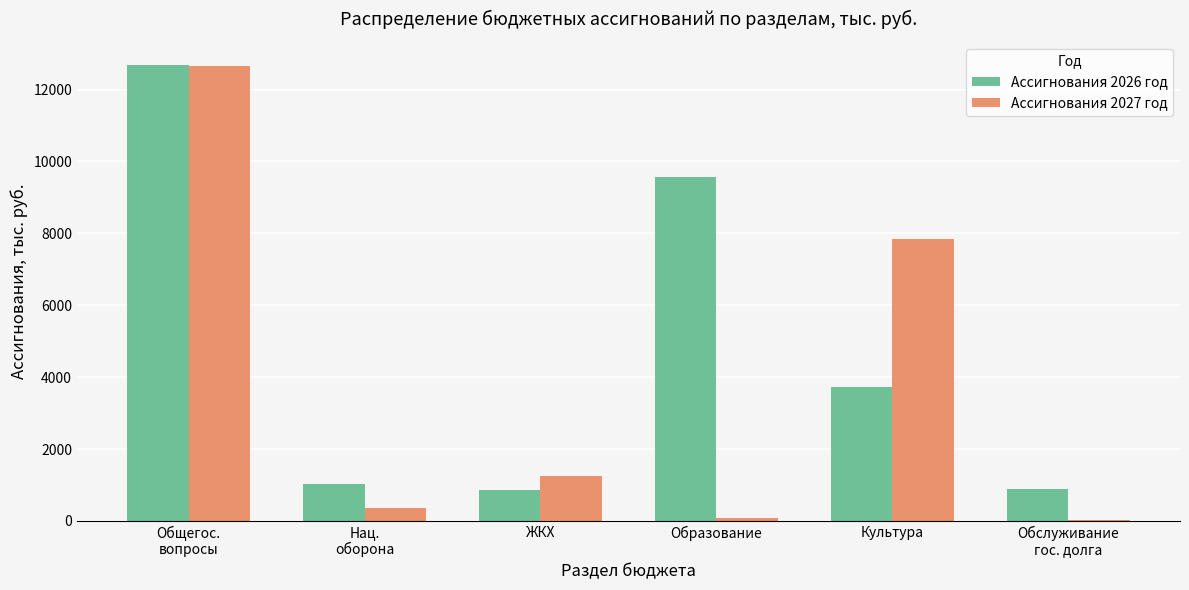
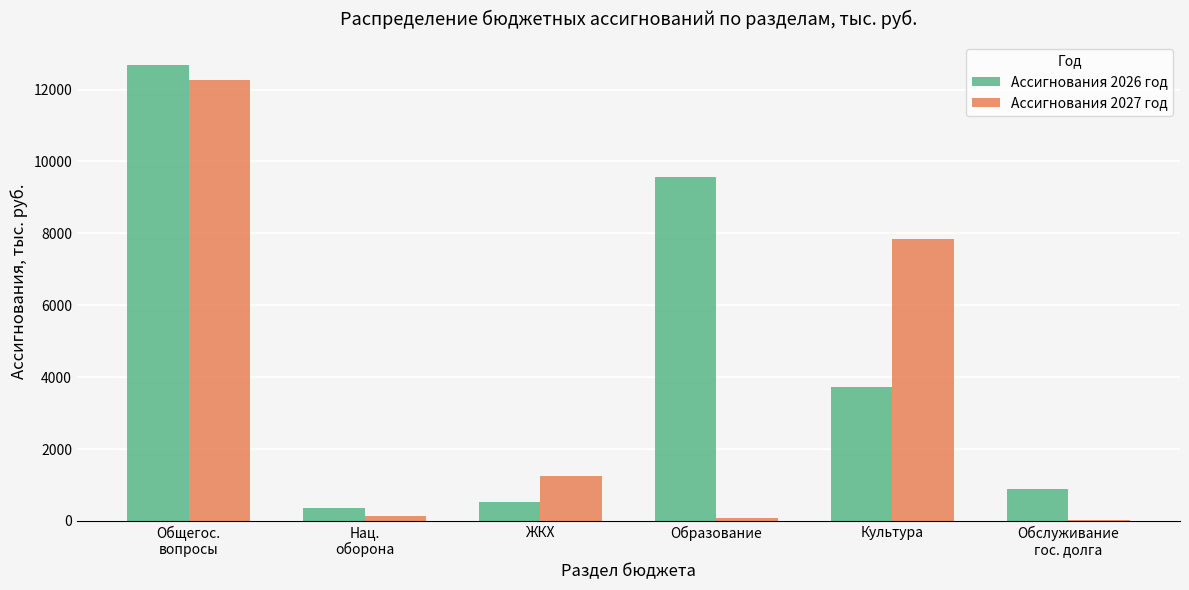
  {
    "Ассигнования 2026 год": {
      "Общегос. вопросы": 12700,
-     "Нац. оборона": 1000,
-     "ЖКХ": 900,
+     "Нац. оборона": 400,
+     "ЖКХ": 500,
      "Образование": 9600,
      "Культура": 3700,
      "Обслуживание гос. долга": 900
    },
    "Ассигнования 2027 год": {
-     "Общегос. вопросы": 12700,
-     "Нац. оборона": 400,
+     "Общегос. вопросы": 12300,
+     "Нац. оборона": 100,
      "ЖКХ": 1200,
      "Образование": 100,
      "Культура": 7900
    }
  }
